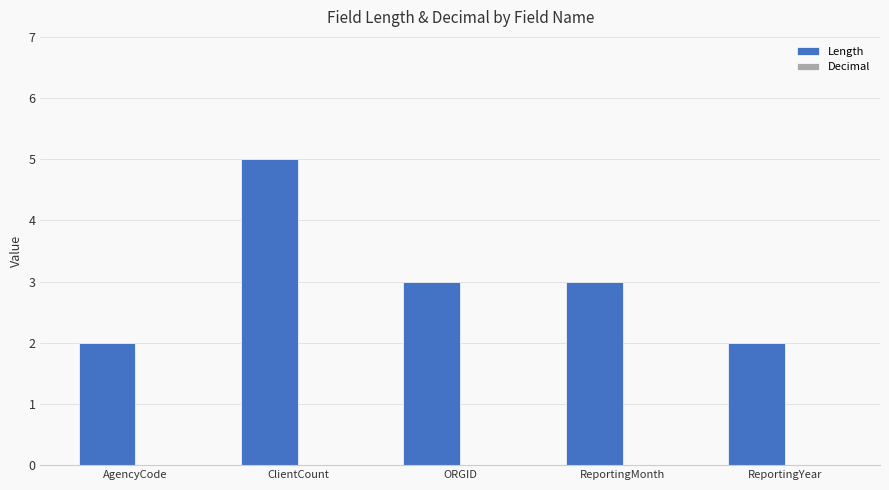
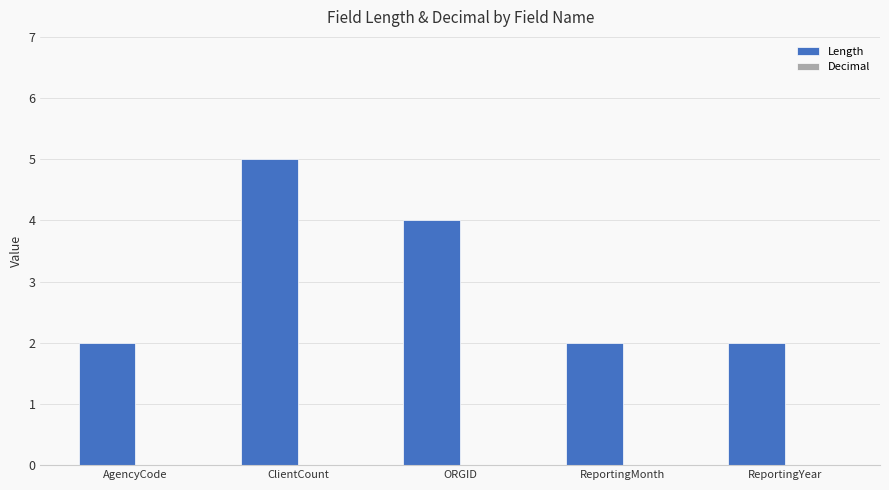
  {
    "Length": {
      "AgencyCode": 2,
      "ClientCount": 5,
-     "ORGID": 3,
-     "ReportingMonth": 3,
+     "ORGID": 4,
+     "ReportingMonth": 2,
      "ReportingYear": 2
    },
    "Decimal": {
      "AgencyCode": 0,
      "ClientCount": 0,
      "ORGID": 0,
      "ReportingMonth": 0,
      "ReportingYear": 0
    }
  }
